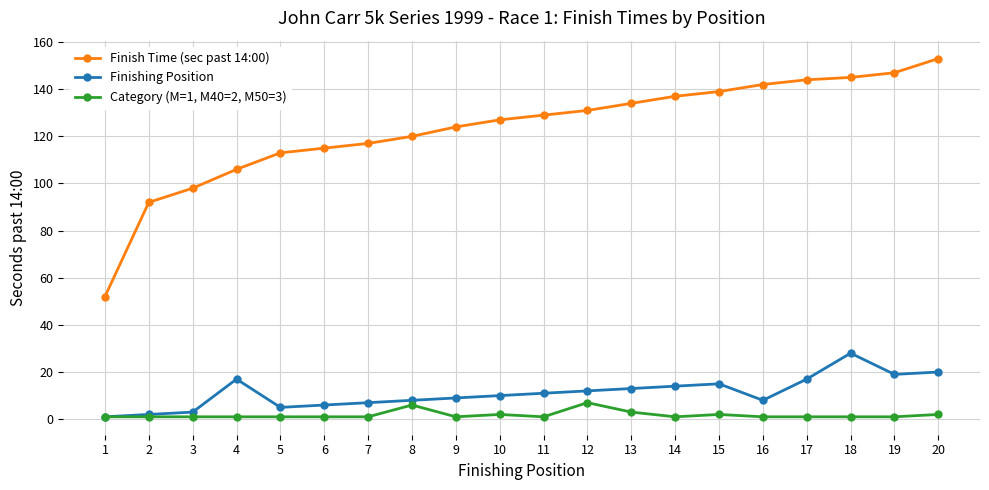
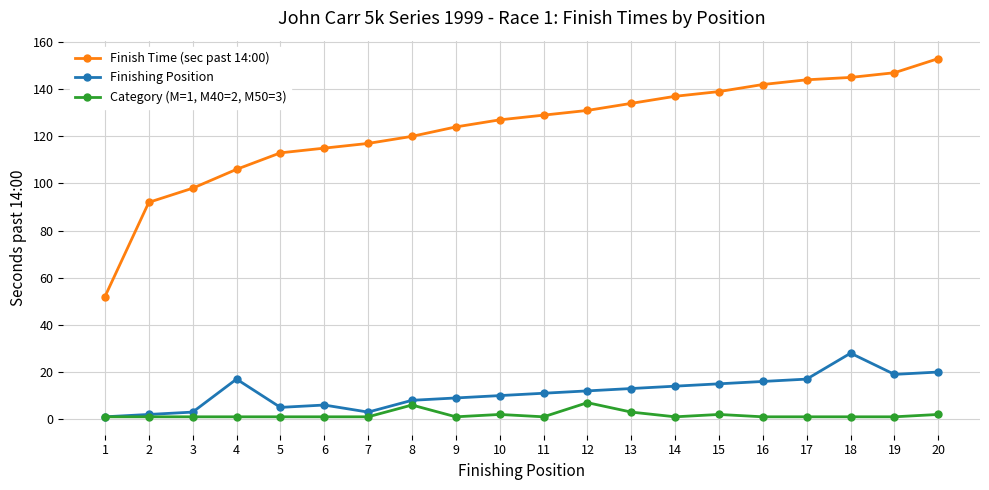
  {
    "Finish Time (sec past 14:00)": {
      "1": 52,
      "2": 92,
      "3": 98,
      "4": 106,
      "5": 113,
      "6": 115,
      "7": 117,
      "8": 120,
      "9": 124,
      "10": 127,
      "11": 129,
      "12": 131,
      "13": 134,
      "14": 137,
      "15": 139,
      "16": 142,
      "17": 144,
      "18": 145,
      "19": 147,
      "20": 153
    },
    "Finishing Position": {
      "3": 3,
      "4": 17,
      "5": 5,
      "6": 6,
-     "7": 7,
+     "7": 3,
      "8": 8,
      "9": 9,
      "10": 10,
      "11": 11,
      "12": 12,
      "13": 13,
      "14": 14,
      "15": 15,
-     "16": 8,
+     "16": 16,
      "17": 17,
      "18": 28,
      "19": 19,
      "20": 20
    },
    "Category (M=1, M40=2, M50=3)": {
      "3": 1,
      "4": 1,
      "5": 1,
      "6": 1,
      "7": 1,
      "8": 6,
      "9": 1,
      "10": 2,
      "11": 1,
      "12": 7,
      "13": 3,
      "14": 1,
      "15": 2,
      "16": 1,
      "17": 1,
      "18": 1,
      "19": 1,
      "20": 2
    }
  }
